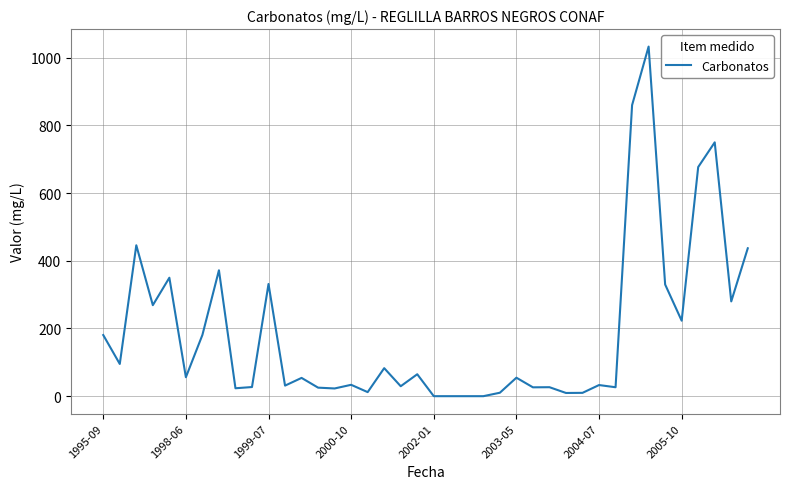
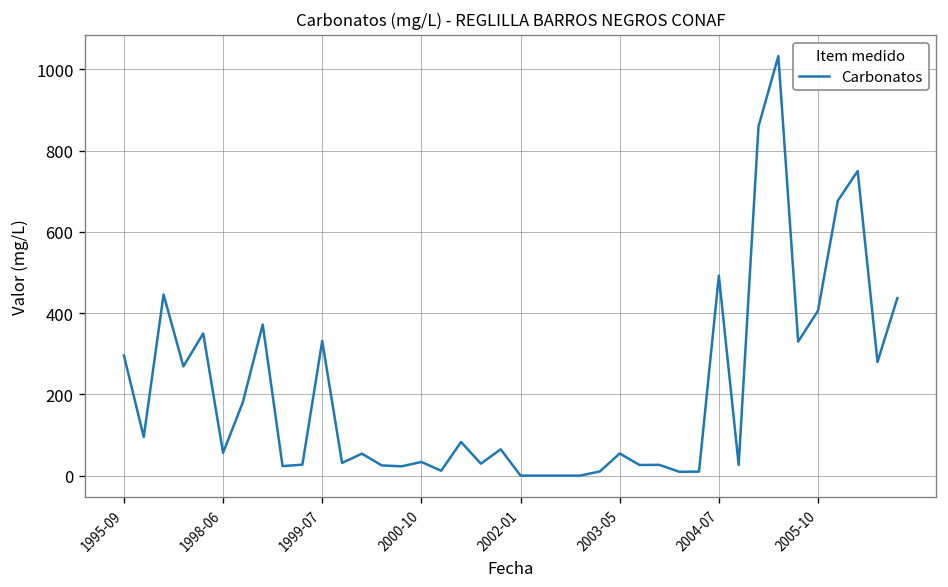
  {
-   "1995-09": 180,
+   "1995-09": 300,
    "1998-06": 60,
    "1999-07": 330,
    "2000-10": 30,
    "2002-01": 0,
    "2003-05": 50,
-   "2004-07": 30,
-   "2005-10": 220
+   "2004-07": 490,
+   "2005-10": 410
  }
